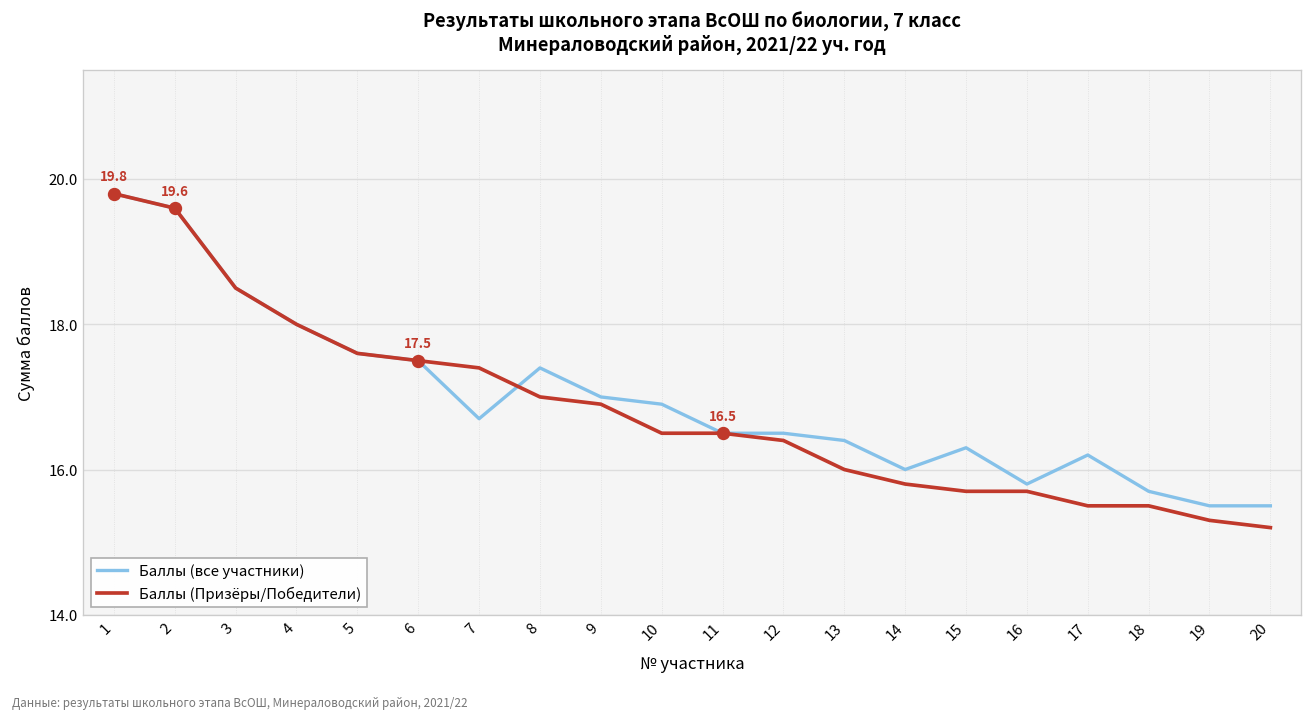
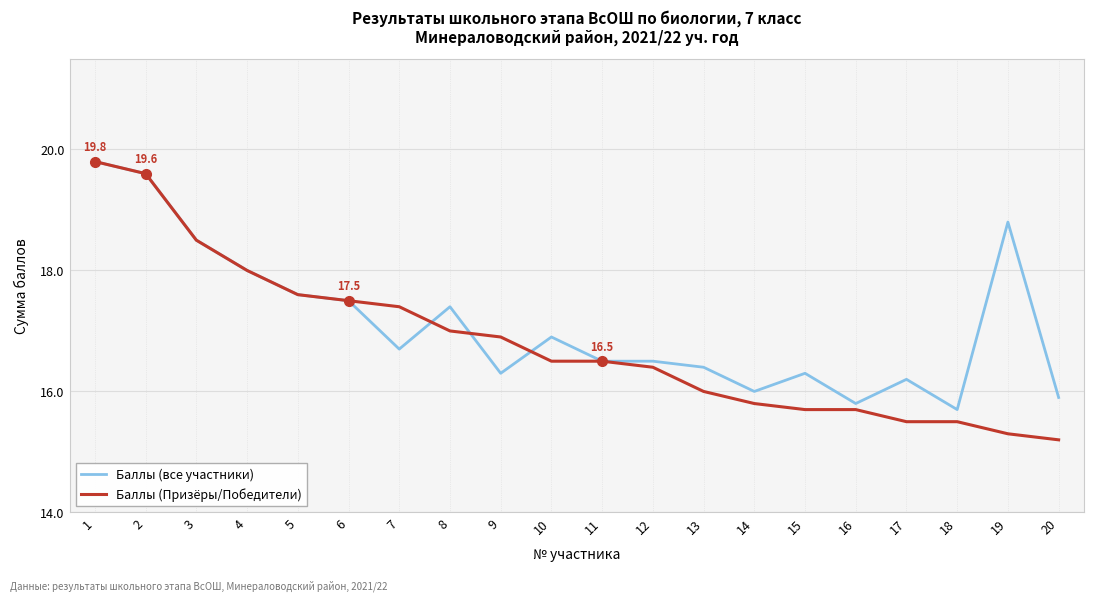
  {
    "Баллы (все участники)": {
      "7": 16.7,
      "8": 17.4,
-     "9": 17.0,
+     "9": 16.3,
      "10": 16.9,
      "12": 16.5,
      "13": 16.4,
      "14": 16.0,
      "15": 16.3,
      "16": 15.8,
      "17": 16.2,
      "18": 15.7,
-     "19": 15.5,
-     "20": 15.5
+     "19": 18.8,
+     "20": 15.9
    }
  }
